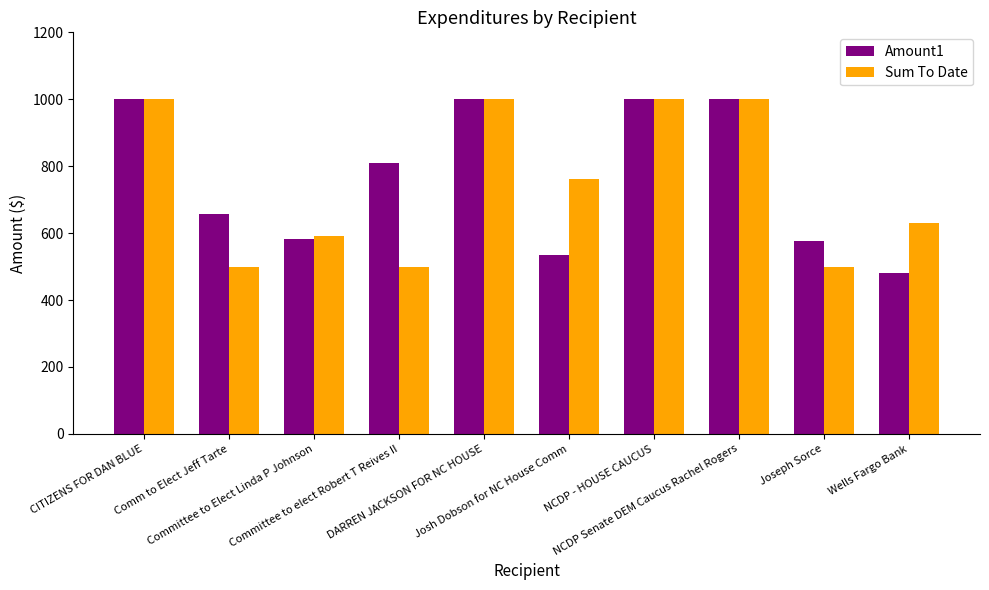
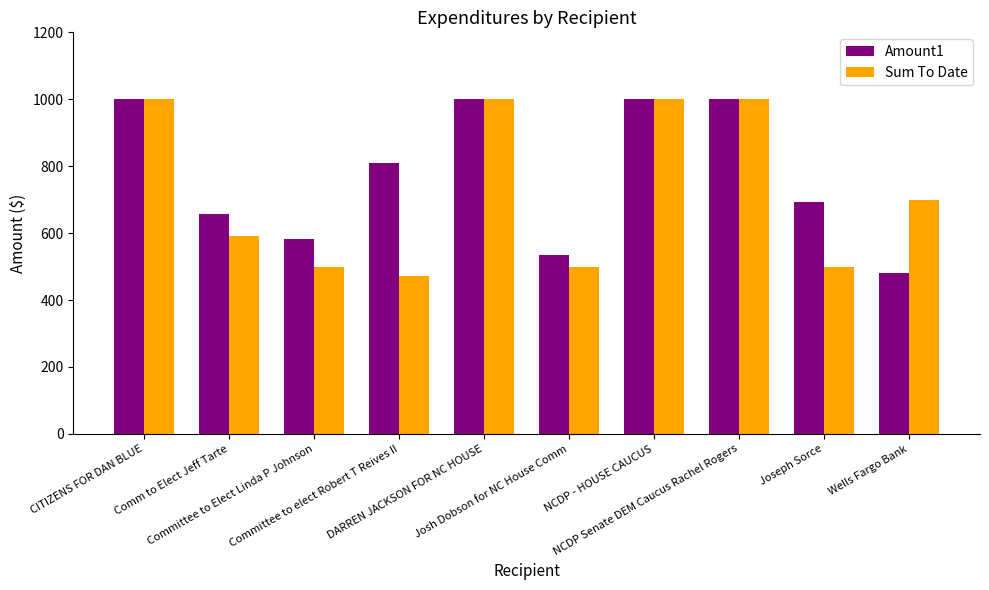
  {
    "Amount1": {
      "CITIZENS FOR DAN BLUE": 1000,
      "Comm to Elect Jeff Tarte": 660,
      "Committee to Elect Linda P Johnson": 580,
      "Committee to elect Robert T Reives II": 810,
      "DARREN JACKSON FOR NC HOUSE": 1000,
      "Josh Dobson for NC House Comm": 540,
      "NCDP - HOUSE CAUCUS": 1000,
      "NCDP Senate DEM Caucus Rachel Rogers": 1000,
-     "Joseph Sorce": 580,
+     "Joseph Sorce": 690,
      "Wells Fargo Bank": 480
    },
    "Sum To Date": {
      "CITIZENS FOR DAN BLUE": 1000,
-     "Comm to Elect Jeff Tarte": 500,
-     "Committee to Elect Linda P Johnson": 590,
-     "Committee to elect Robert T Reives II": 500,
+     "Comm to Elect Jeff Tarte": 590,
+     "Committee to Elect Linda P Johnson": 500,
+     "Committee to elect Robert T Reives II": 470,
      "DARREN JACKSON FOR NC HOUSE": 1000,
-     "Josh Dobson for NC House Comm": 760,
+     "Josh Dobson for NC House Comm": 500,
      "NCDP - HOUSE CAUCUS": 1000,
      "NCDP Senate DEM Caucus Rachel Rogers": 1000,
      "Joseph Sorce": 500,
-     "Wells Fargo Bank": 630
+     "Wells Fargo Bank": 700
    }
  }
